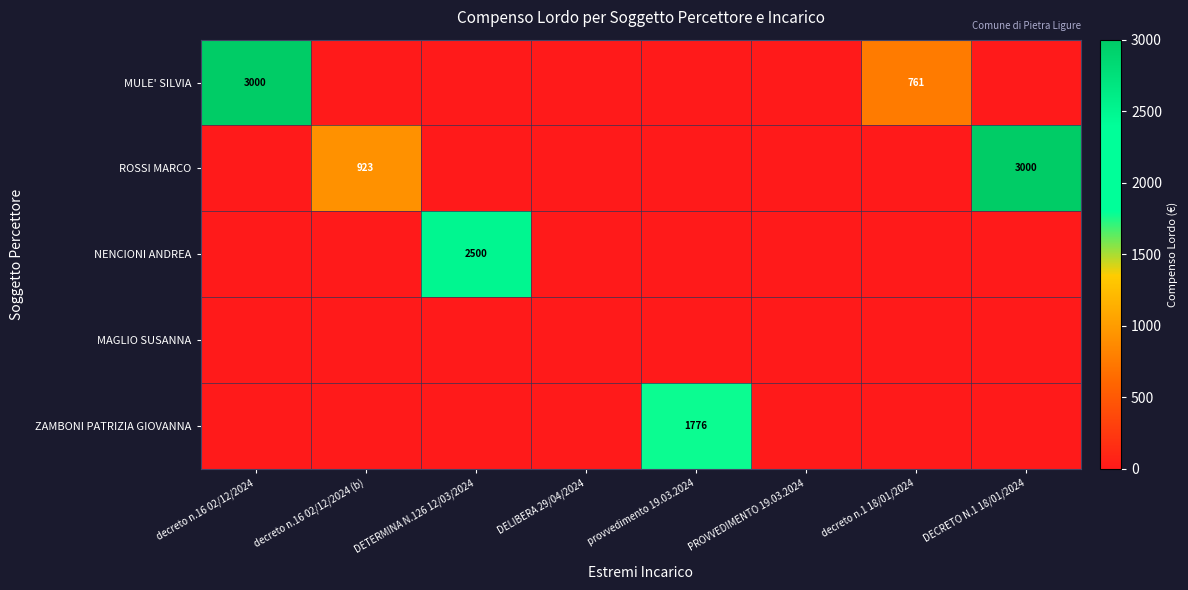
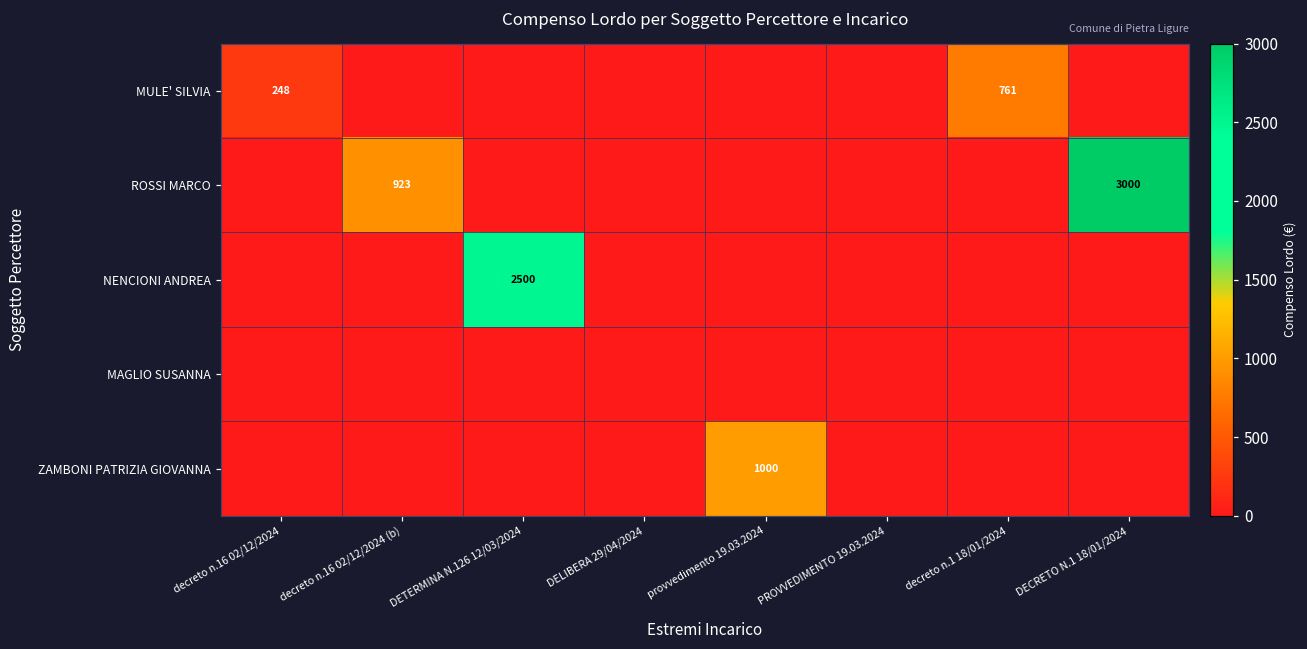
  {
    "MULE' SILVIA": {
-     "decreto n.16 02/12/2024": 3000,
+     "decreto n.16 02/12/2024": 248,
      "decreto n.1 18/01/2024": 761
    },
    "ROSSI MARCO": {
      "decreto n.16 02/12/2024 (b)": 923,
      "DECRETO N.1 18/01/2024": 3000
    },
    "NENCIONI ANDREA": {
      "DETERMINA N.126 12/03/2024": 2500
    },
    "ZAMBONI PATRIZIA GIOVANNA": {
-     "provvedimento 19.03.2024": 1776
+     "provvedimento 19.03.2024": 1000
    }
  }
